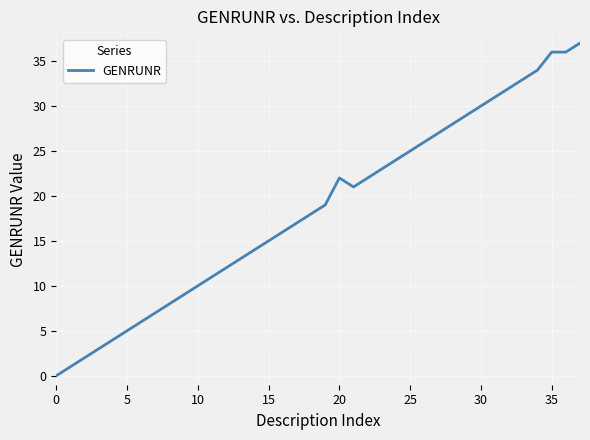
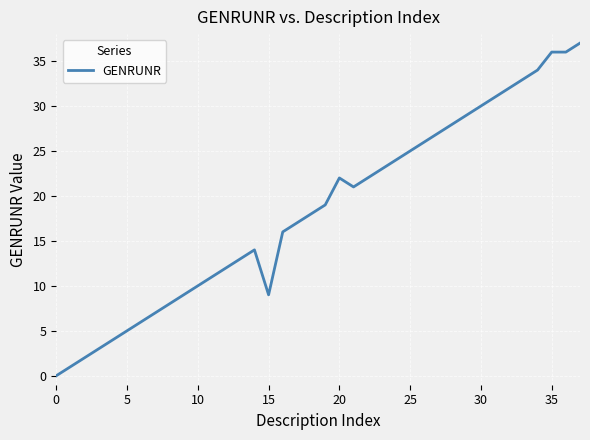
  {
    "0": 0,
    "5": 5,
    "10": 10,
-   "15": 15,
+   "15": 9,
    "20": 22,
    "25": 25,
    "30": 30,
    "35": 36
  }
